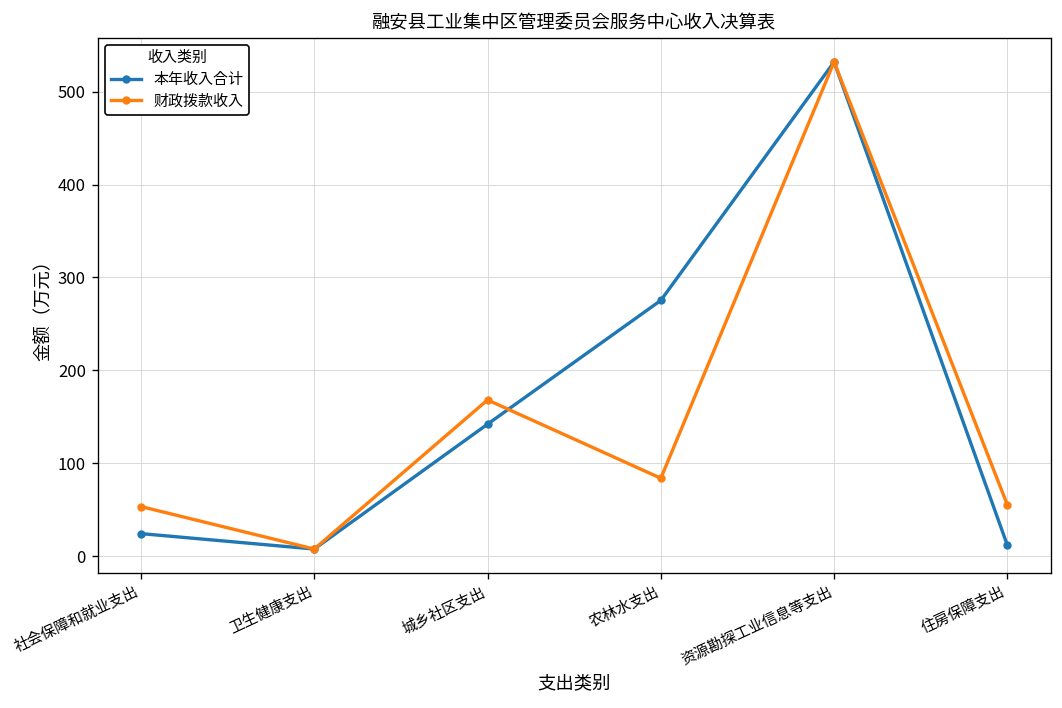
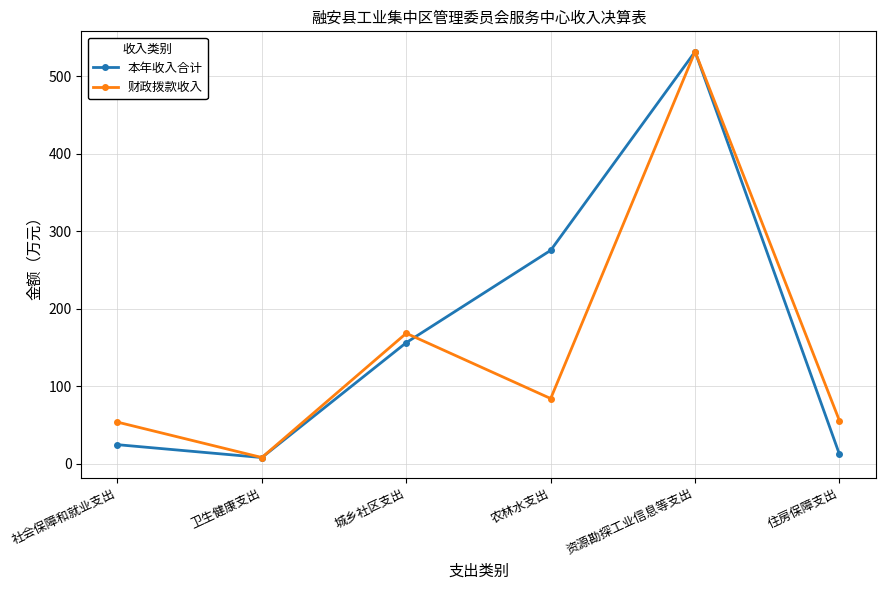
  {
    "本年收入合计": {
      "社会保障和就业支出": 20,
-     "城乡社区支出": 140,
+     "城乡社区支出": 160,
      "农林水支出": 280,
      "住房保障支出": 10
    },
    "财政拨款收入": {
      "社会保障和就业支出": 50,
      "城乡社区支出": 170,
      "农林水支出": 80,
      "住房保障支出": 60
    }
  }
